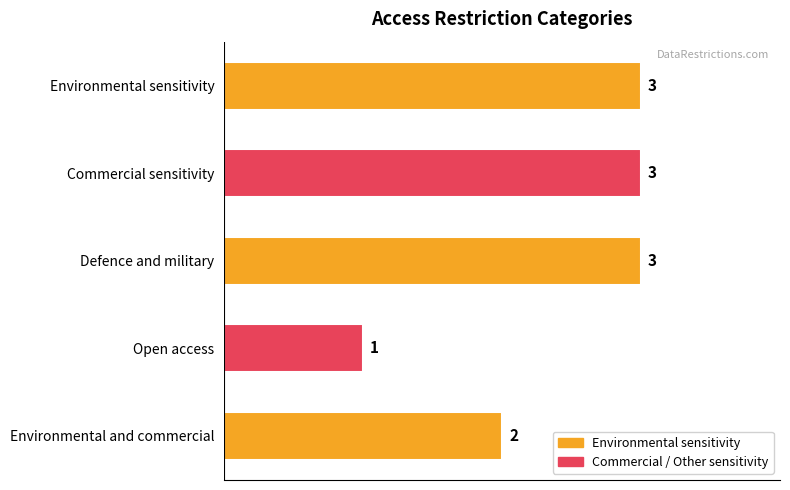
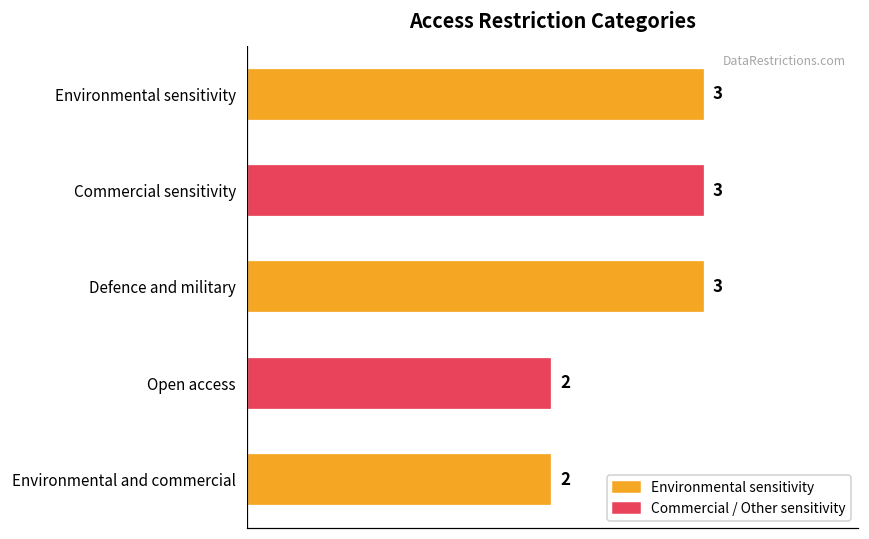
  {
    "Environmental sensitivity": 3,
    "Commercial sensitivity": 3,
    "Defence and military": 3,
-   "Open access": 1,
+   "Open access": 2,
    "Environmental and commercial": 2
  }
